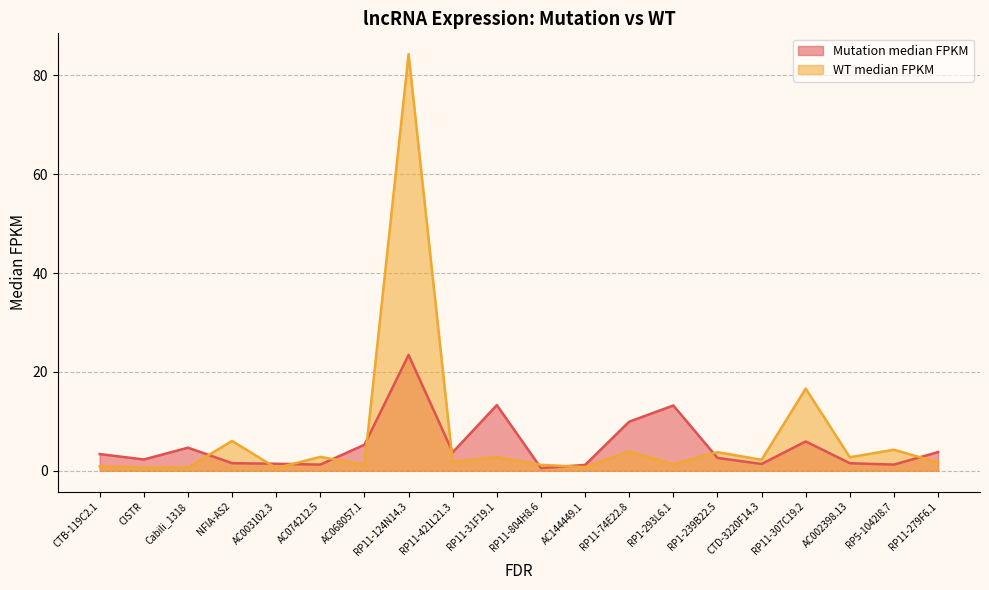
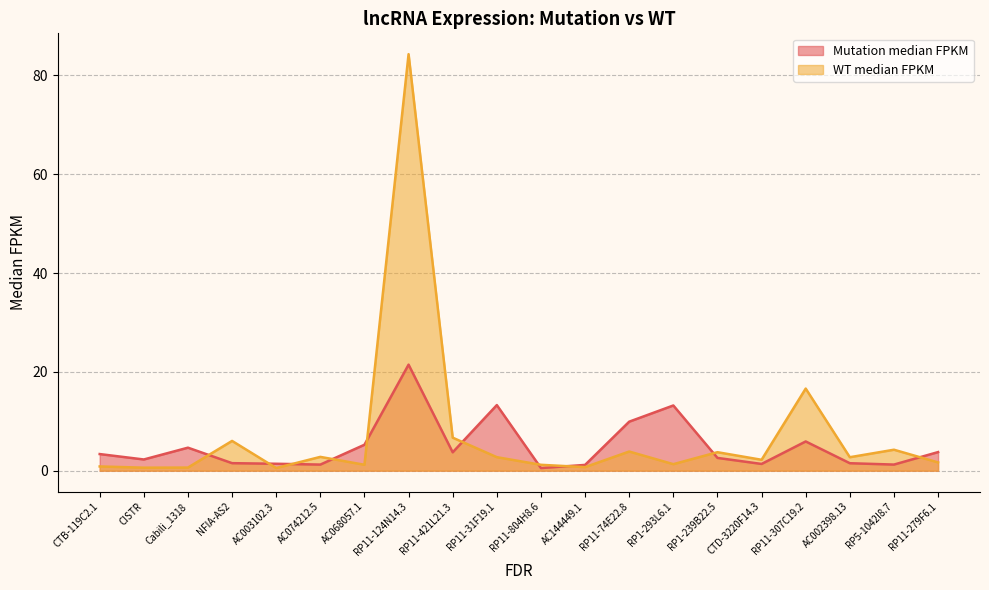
  {
    "Mutation median FPKM": {
      "CTB-119C2.1": 3,
      "CISTR": 2,
      "Cabili_1318": 5,
      "NFIA-AS2": 2,
      "AC003102.3": 1,
      "AC074212.5": 1,
      "AC068057.1": 5,
-     "RP11-124N14.3": 23,
+     "RP11-124N14.3": 21,
      "RP11-421L21.3": 4,
      "RP11-31F19.1": 13,
      "RP11-804H8.6": 1,
      "RP11-74E22.8": 10,
      "RP1-293L6.1": 13,
      "RP1-239B22.5": 3,
      "CTD-3220F14.3": 1,
      "RP11-307C19.2": 6,
      "AC002398.13": 2,
      "RP5-1042I8.7": 1,
      "RP11-279F6.1": 4
    },
    "WT median FPKM": {
      "CTB-119C2.1": 1,
      "CISTR": 1,
      "Cabili_1318": 1,
      "NFIA-AS2": 6,
      "AC003102.3": 1,
      "AC074212.5": 3,
      "AC068057.1": 1,
      "RP11-124N14.3": 84,
-     "RP11-421L21.3": 2,
+     "RP11-421L21.3": 7,
      "RP11-31F19.1": 3,
      "RP11-804H8.6": 1,
      "RP11-74E22.8": 4,
      "RP1-293L6.1": 1,
      "RP1-239B22.5": 4,
      "CTD-3220F14.3": 2,
      "RP11-307C19.2": 17,
      "AC002398.13": 3,
      "RP5-1042I8.7": 4,
      "RP11-279F6.1": 2
    }
  }
